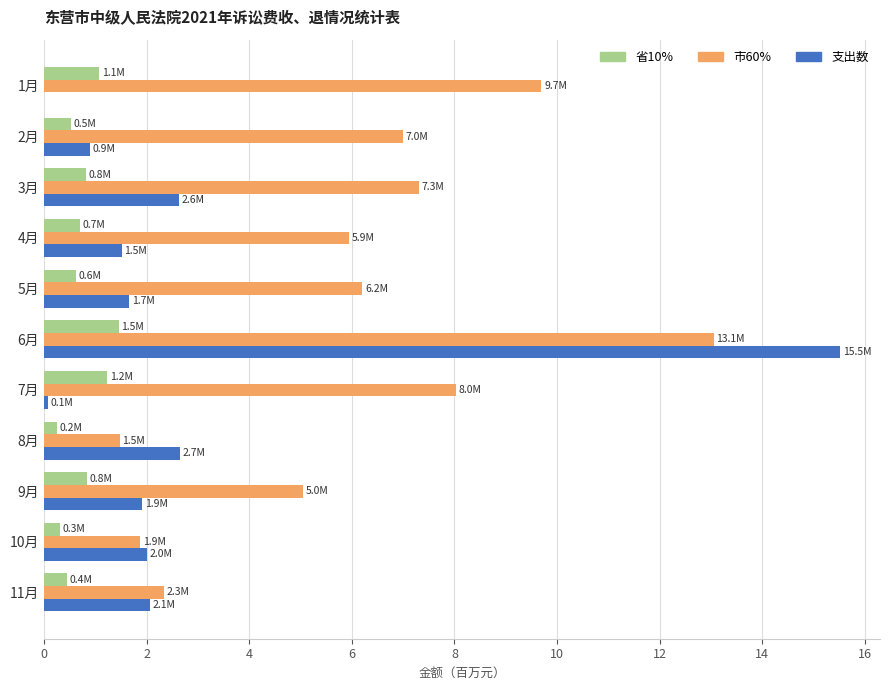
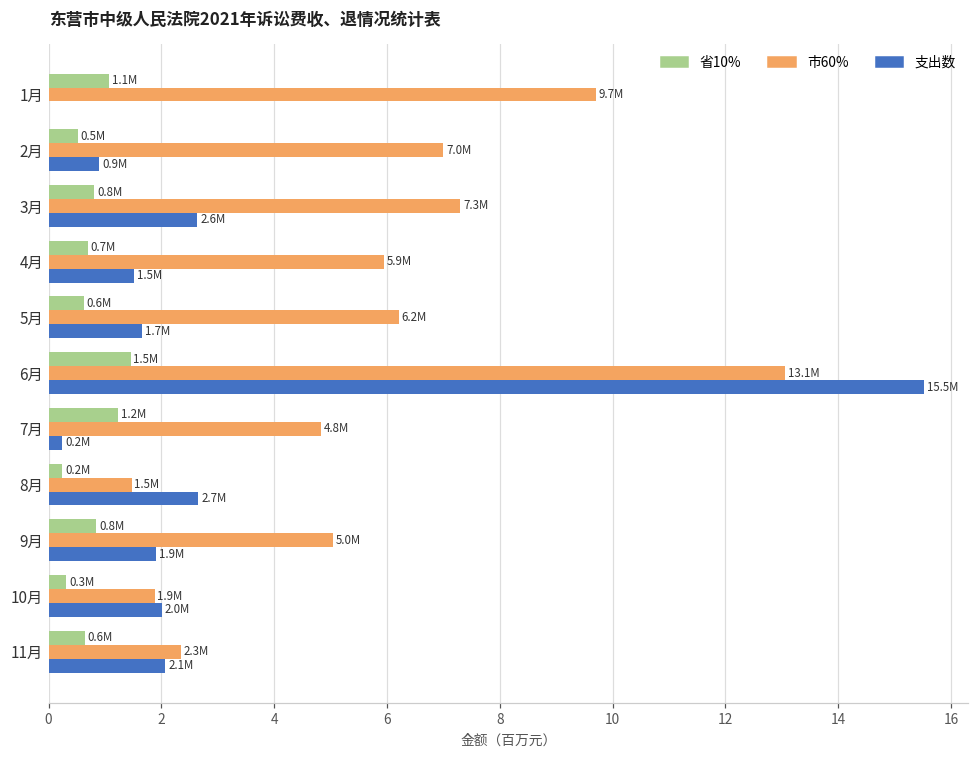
  {
    "省10%": {
      "1月": "1.1M",
      "2月": "0.5M",
      "3月": "0.8M",
      "4月": "0.7M",
      "5月": "0.6M",
      "6月": "1.5M",
      "7月": "1.2M",
      "8月": "0.2M",
      "9月": "0.8M",
      "10月": "0.3M",
-     "11月": "0.4M"
+     "11月": "0.6M"
    },
    "市60%": {
      "1月": "9.7M",
      "2月": "7.0M",
      "3月": "7.3M",
      "4月": "5.9M",
      "5月": "6.2M",
      "6月": "13.1M",
-     "7月": "8.0M",
+     "7月": "4.8M",
      "8月": "1.5M",
      "9月": "5.0M",
      "10月": "1.9M",
      "11月": "2.3M"
    },
    "支出数": {
      "2月": "0.9M",
      "3月": "2.6M",
      "4月": "1.5M",
      "5月": "1.7M",
      "6月": "15.5M",
-     "7月": "0.1M",
+     "7月": "0.2M",
      "8月": "2.7M",
      "9月": "1.9M",
      "10月": "2.0M",
      "11月": "2.1M"
    }
  }
